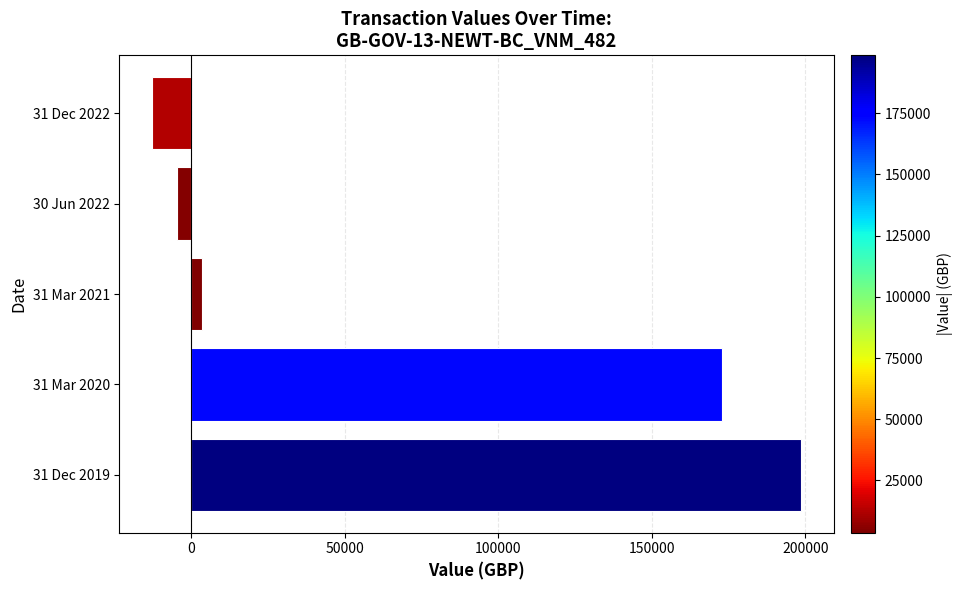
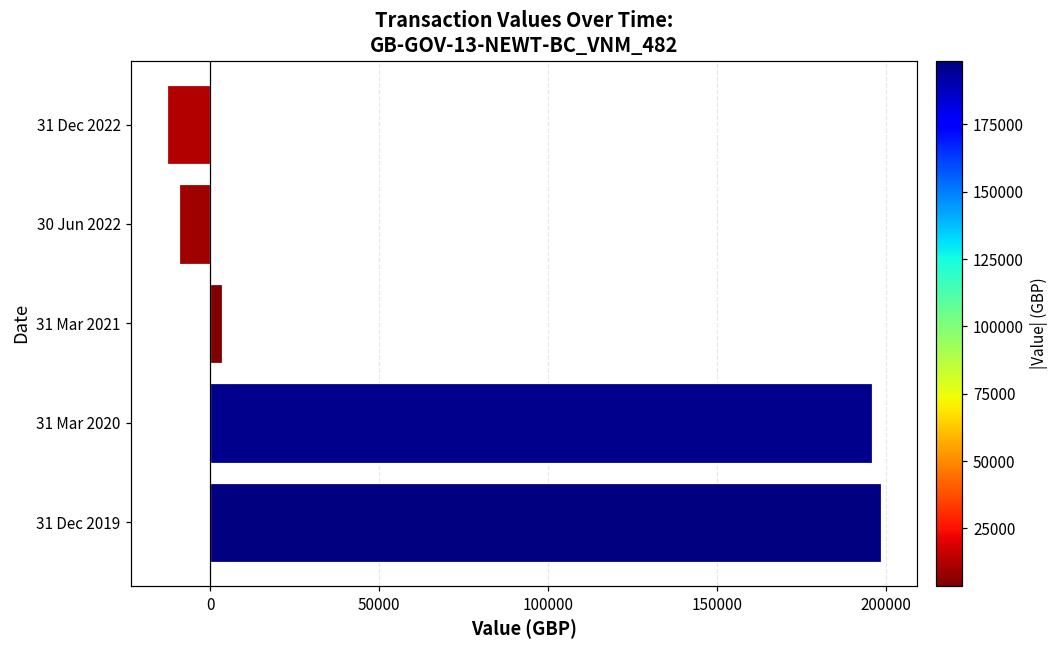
  {
    "31 Dec 2022": -13000,
-   "30 Jun 2022": -5000,
+   "30 Jun 2022": -9000,
    "31 Mar 2021": 4000,
-   "31 Mar 2020": 173000,
+   "31 Mar 2020": 196000,
    "31 Dec 2019": 199000
  }
